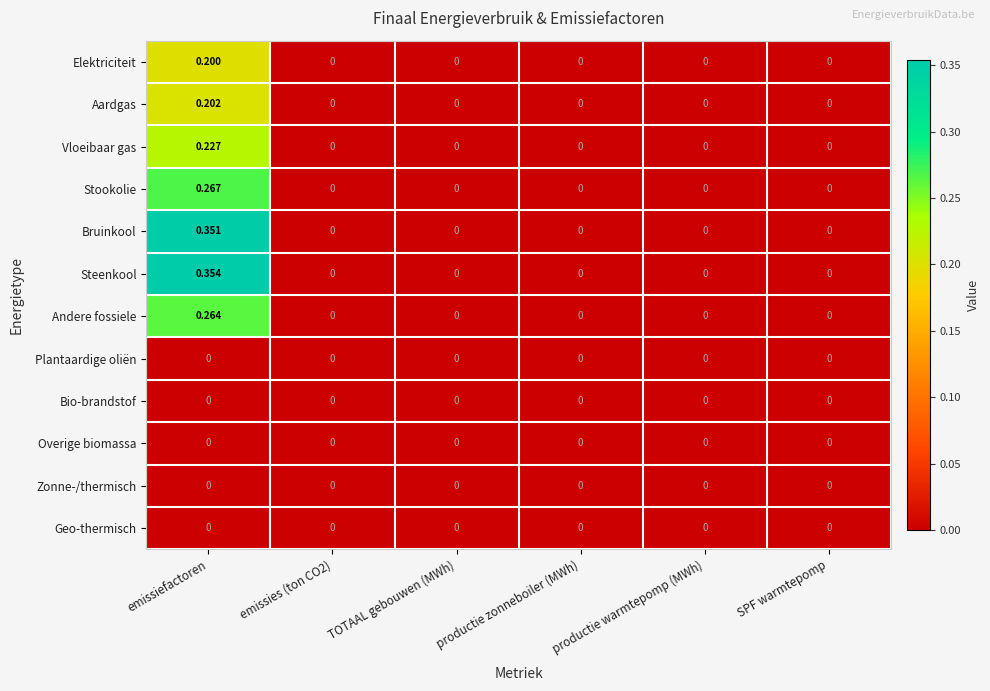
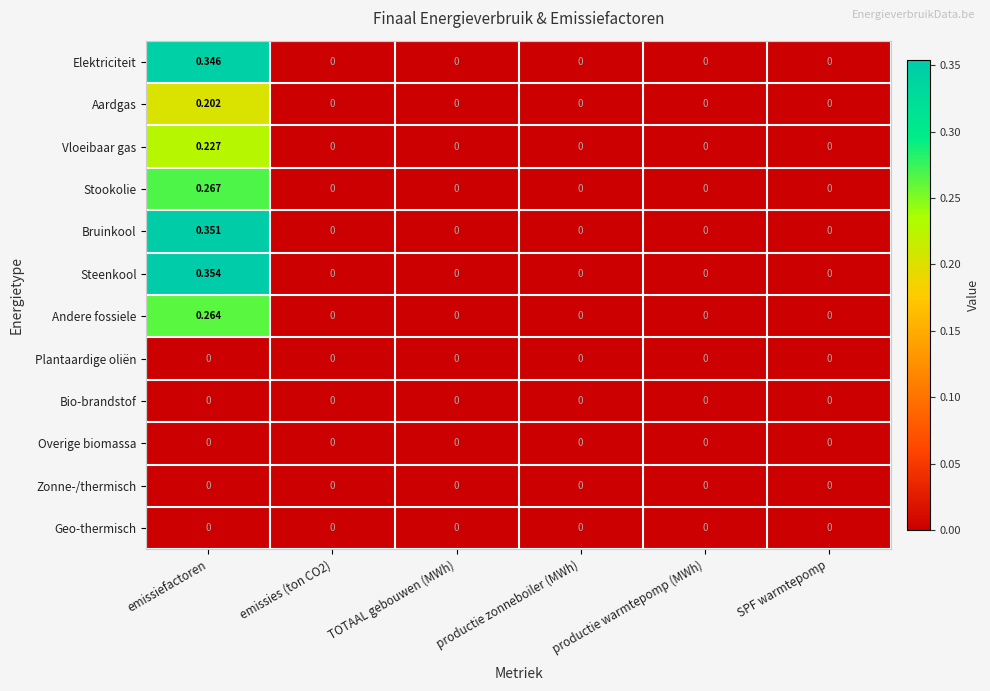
  {
    "Elektriciteit": {
-     "emissiefactoren": 0.200,
+     "emissiefactoren": 0.346,
      "emissies (ton CO2)": 0,
      "TOTAAL gebouwen (MWh)": 0,
      "productie zonneboiler (MWh)": 0,
      "productie warmtepomp (MWh)": 0,
      "SPF warmtepomp": 0
    },
    "Aardgas": {
      "emissiefactoren": 0.202,
      "emissies (ton CO2)": 0,
      "TOTAAL gebouwen (MWh)": 0,
      "productie zonneboiler (MWh)": 0,
      "productie warmtepomp (MWh)": 0,
      "SPF warmtepomp": 0
    },
    "Vloeibaar gas": {
      "emissiefactoren": 0.227,
      "emissies (ton CO2)": 0,
      "TOTAAL gebouwen (MWh)": 0,
      "productie zonneboiler (MWh)": 0,
      "productie warmtepomp (MWh)": 0,
      "SPF warmtepomp": 0
    },
    "Stookolie": {
      "emissiefactoren": 0.267,
      "emissies (ton CO2)": 0,
      "TOTAAL gebouwen (MWh)": 0,
      "productie zonneboiler (MWh)": 0,
      "productie warmtepomp (MWh)": 0,
      "SPF warmtepomp": 0
    },
    "Bruinkool": {
      "emissiefactoren": 0.351,
      "emissies (ton CO2)": 0,
      "TOTAAL gebouwen (MWh)": 0,
      "productie zonneboiler (MWh)": 0,
      "productie warmtepomp (MWh)": 0,
      "SPF warmtepomp": 0
    },
    "Steenkool": {
      "emissiefactoren": 0.354,
      "emissies (ton CO2)": 0,
      "TOTAAL gebouwen (MWh)": 0,
      "productie zonneboiler (MWh)": 0,
      "productie warmtepomp (MWh)": 0,
      "SPF warmtepomp": 0
    },
    "Andere fossiele": {
      "emissiefactoren": 0.264,
      "emissies (ton CO2)": 0,
      "TOTAAL gebouwen (MWh)": 0,
      "productie zonneboiler (MWh)": 0,
      "productie warmtepomp (MWh)": 0,
      "SPF warmtepomp": 0
    },
    "Plantaardige oliën": {
      "emissiefactoren": 0,
      "emissies (ton CO2)": 0,
      "TOTAAL gebouwen (MWh)": 0,
      "productie zonneboiler (MWh)": 0,
      "productie warmtepomp (MWh)": 0,
      "SPF warmtepomp": 0
    },
    "Bio-brandstof": {
      "emissiefactoren": 0,
      "emissies (ton CO2)": 0,
      "TOTAAL gebouwen (MWh)": 0,
      "productie zonneboiler (MWh)": 0,
      "productie warmtepomp (MWh)": 0,
      "SPF warmtepomp": 0
    },
    "Overige biomassa": {
      "emissiefactoren": 0,
      "emissies (ton CO2)": 0,
      "TOTAAL gebouwen (MWh)": 0,
      "productie zonneboiler (MWh)": 0,
      "productie warmtepomp (MWh)": 0,
      "SPF warmtepomp": 0
    },
    "Zonne-/thermisch": {
      "emissiefactoren": 0,
      "emissies (ton CO2)": 0,
      "TOTAAL gebouwen (MWh)": 0,
      "productie zonneboiler (MWh)": 0,
      "productie warmtepomp (MWh)": 0,
      "SPF warmtepomp": 0
    },
    "Geo-thermisch": {
      "emissiefactoren": 0,
      "emissies (ton CO2)": 0,
      "TOTAAL gebouwen (MWh)": 0,
      "productie zonneboiler (MWh)": 0,
      "productie warmtepomp (MWh)": 0,
      "SPF warmtepomp": 0
    }
  }
